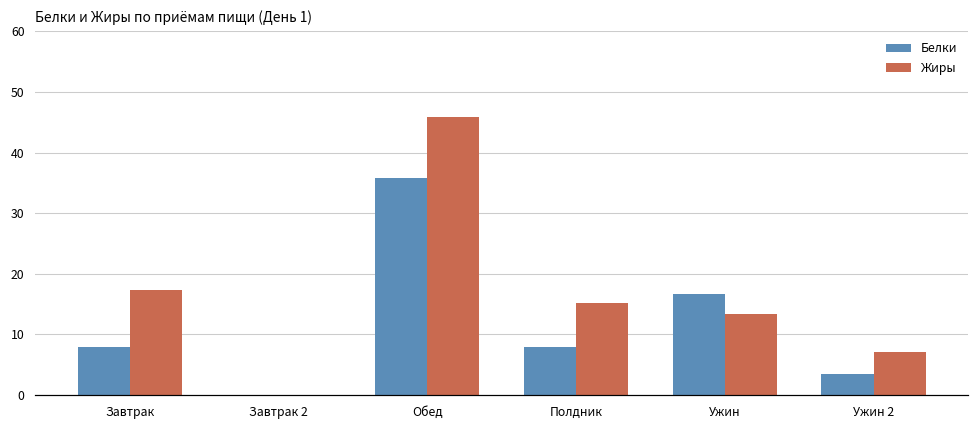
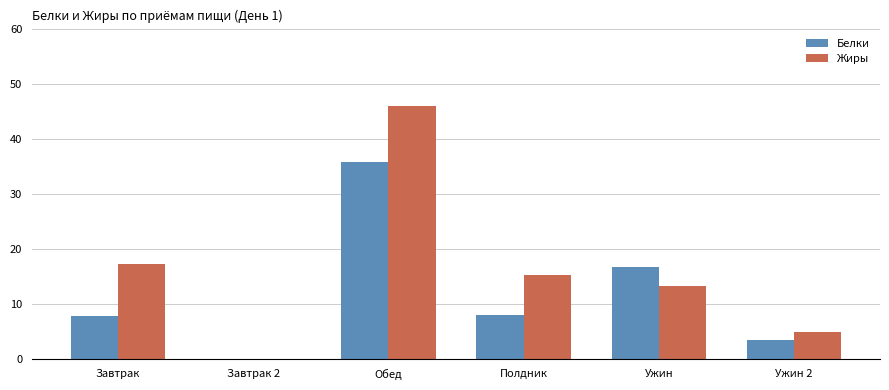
  {
    "Белки": {
      "Завтрак": 8,
      "Завтрак 2": 0,
      "Обед": 36,
      "Полдник": 8,
      "Ужин": 17,
      "Ужин 2": 3
    },
    "Жиры": {
      "Завтрак": 17,
      "Завтрак 2": 0,
      "Обед": 46,
      "Полдник": 15,
      "Ужин": 13,
-     "Ужин 2": 7
+     "Ужин 2": 5
    }
  }
